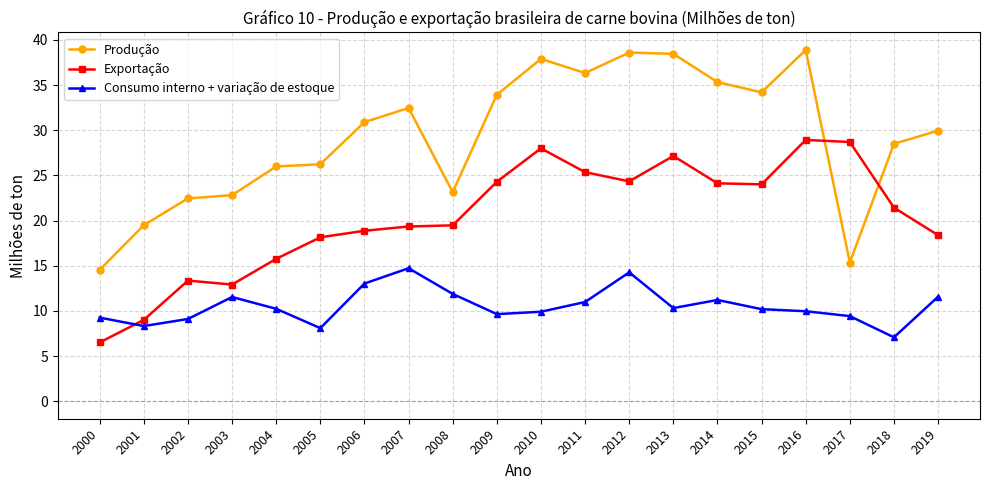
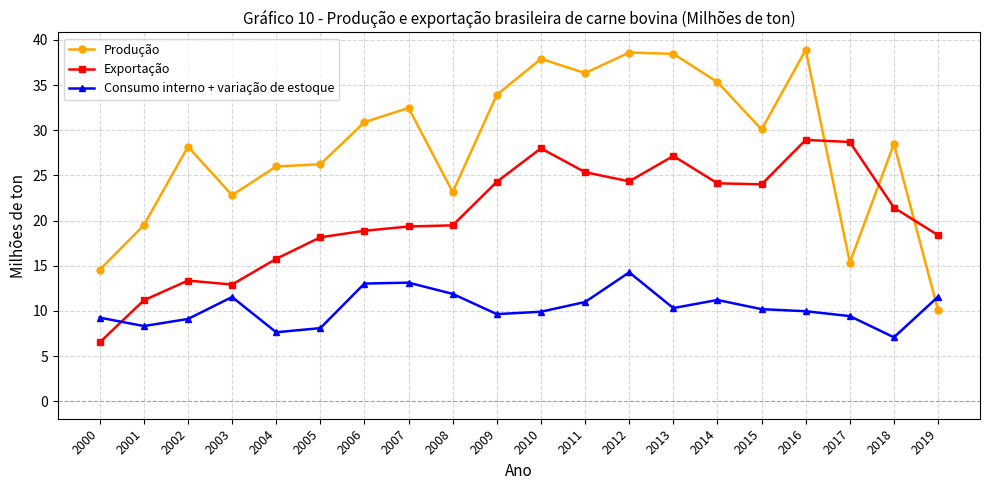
  {
    "Produção": {
      "2000": 15,
      "2001": 19,
-     "2002": 22,
+     "2002": 28,
      "2003": 23,
      "2004": 26,
      "2005": 26,
      "2006": 31,
      "2007": 32,
      "2008": 23,
      "2009": 34,
      "2010": 38,
      "2011": 36,
      "2012": 39,
      "2013": 38,
      "2014": 35,
-     "2015": 34,
+     "2015": 30,
      "2016": 39,
      "2017": 15,
      "2018": 29,
-     "2019": 30
+     "2019": 10
    },
    "Exportação": {
      "2000": 7,
-     "2001": 9,
+     "2001": 11,
      "2002": 13,
      "2003": 13,
      "2004": 16,
      "2005": 18,
      "2006": 19,
      "2007": 19,
      "2008": 19,
      "2009": 24,
      "2010": 28,
      "2011": 25,
      "2012": 24,
      "2013": 27,
      "2014": 24,
      "2015": 24,
      "2016": 29,
      "2017": 29,
      "2018": 21,
      "2019": 18
    },
    "Consumo interno + variação de estoque": {
      "2000": 9,
      "2001": 8,
      "2002": 9,
      "2003": 12,
-     "2004": 10,
+     "2004": 8,
      "2005": 8,
      "2006": 13,
-     "2007": 15,
+     "2007": 13,
      "2008": 12,
      "2009": 10,
      "2010": 10,
      "2011": 11,
      "2012": 14,
      "2013": 10,
      "2014": 11,
      "2015": 10,
      "2016": 10,
      "2017": 9,
      "2018": 7,
      "2019": 12
    }
  }
